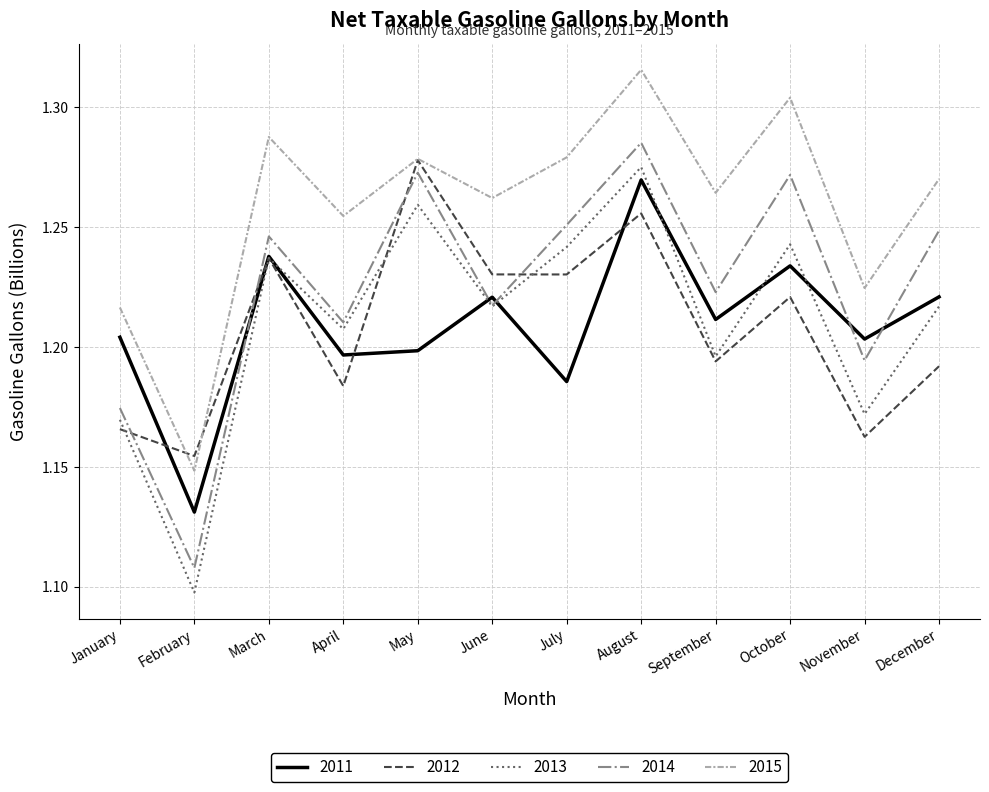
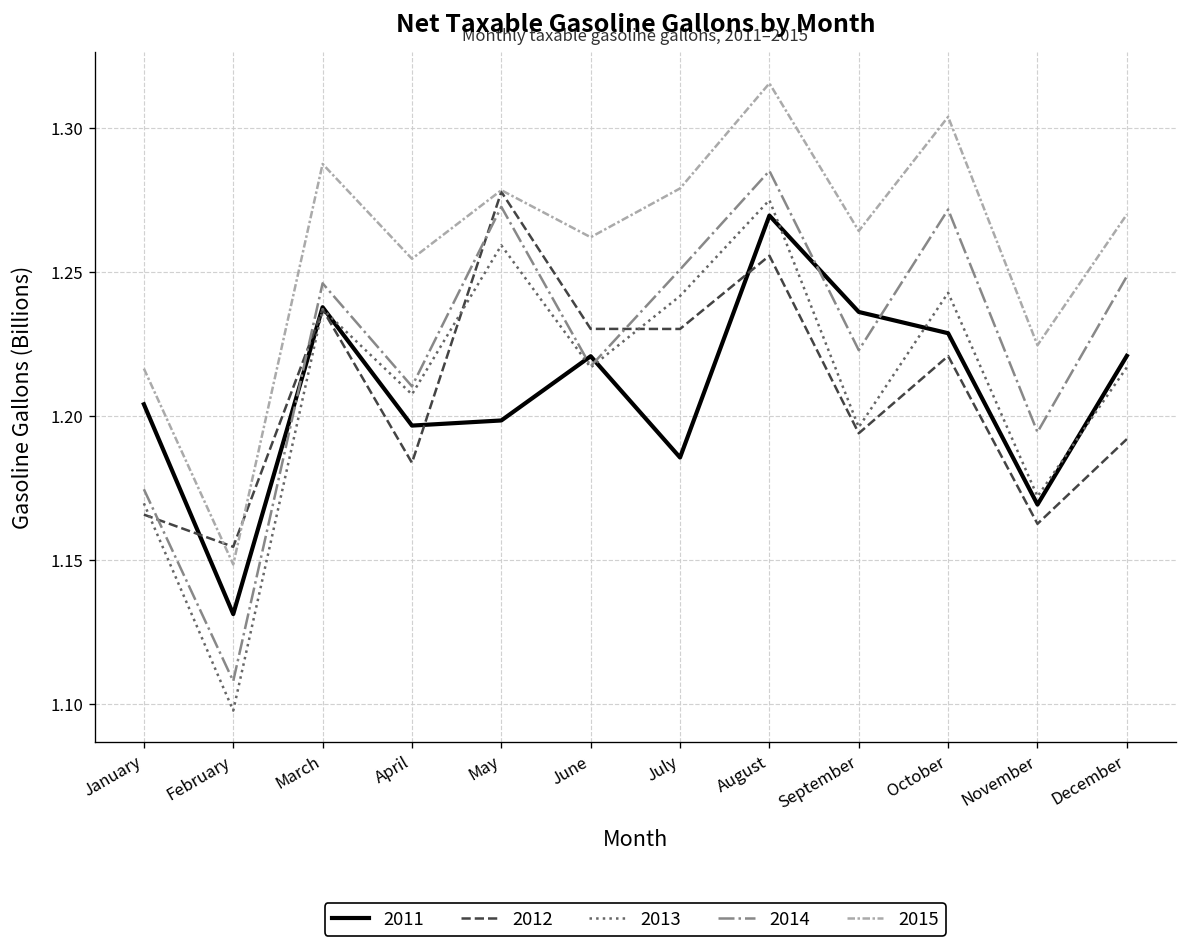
  {
    "2011": {
      "January": 1.204,
      "February": 1.131,
      "April": 1.197,
      "May": 1.198,
      "June": 1.221,
      "July": 1.186,
      "August": 1.270,
-     "September": 1.211,
-     "October": 1.234,
-     "November": 1.203,
+     "September": 1.236,
+     "October": 1.229,
+     "November": 1.169,
      "December": 1.221
    }
  }
